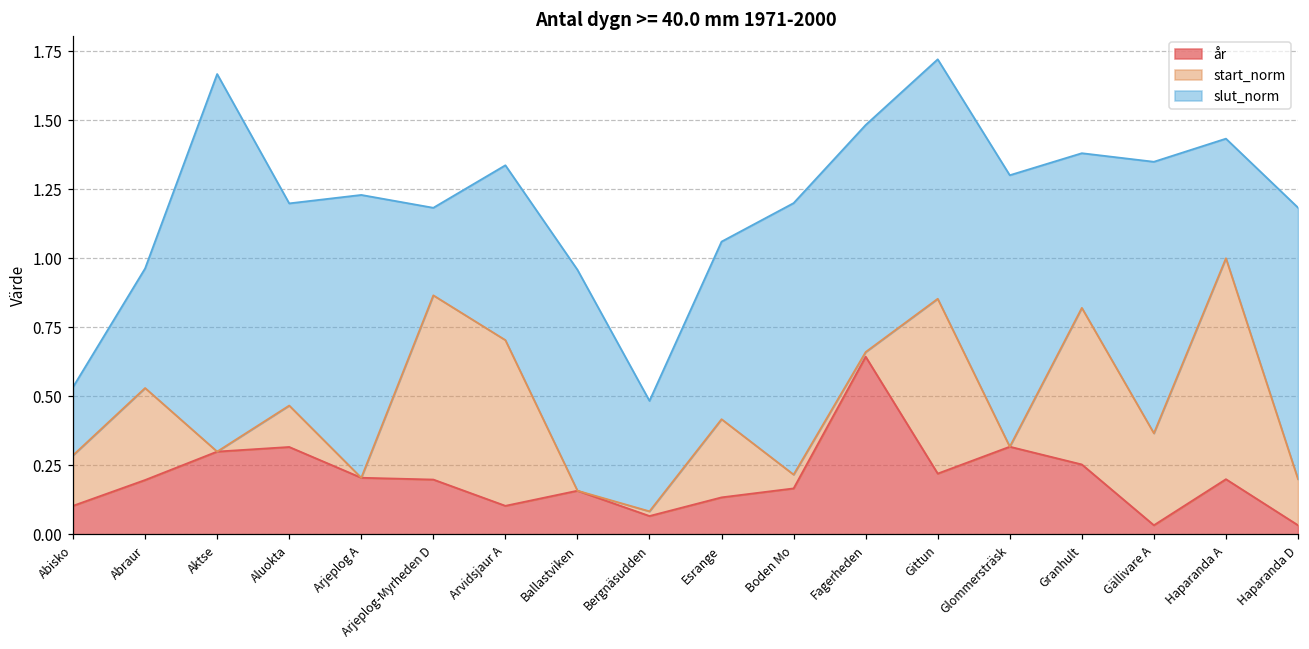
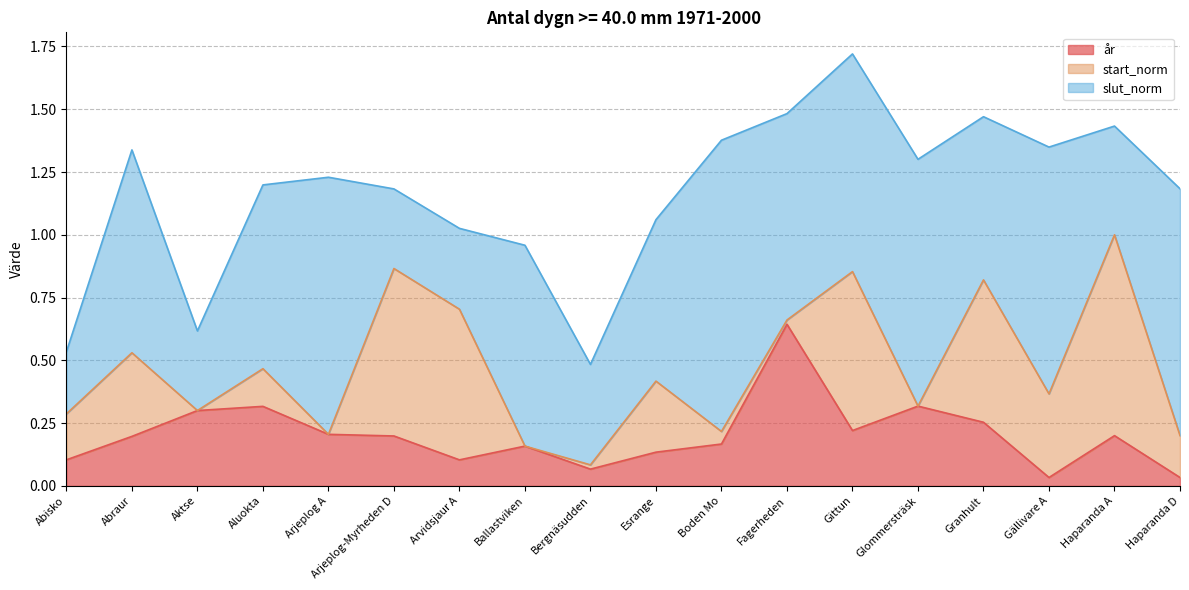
  {
    "slut_norm": {
      "Abisko": 0.25,
-     "Abraur": 0.43,
-     "Aktse": 1.37,
+     "Abraur": 0.81,
+     "Aktse": 0.32,
      "Aluokta": 0.73,
      "Arjeplog A": 1.02,
      "Arjeplog-Myrheden D": 0.32,
-     "Arvidsjaur A": 0.63,
+     "Arvidsjaur A": 0.32,
      "Ballastviken": 0.80,
      "Bergnäsudden": 0.40,
      "Esrange": 0.64,
-     "Boden Mo": 0.98,
+     "Boden Mo": 1.16,
      "Fagerheden": 0.82,
      "Gittun": 0.87,
      "Glommersträsk": 0.98,
-     "Granhult": 0.56,
+     "Granhult": 0.65,
      "Gällivare A": 0.98,
      "Haparanda A": 0.43,
      "Haparanda D": 0.98
    }
  }
